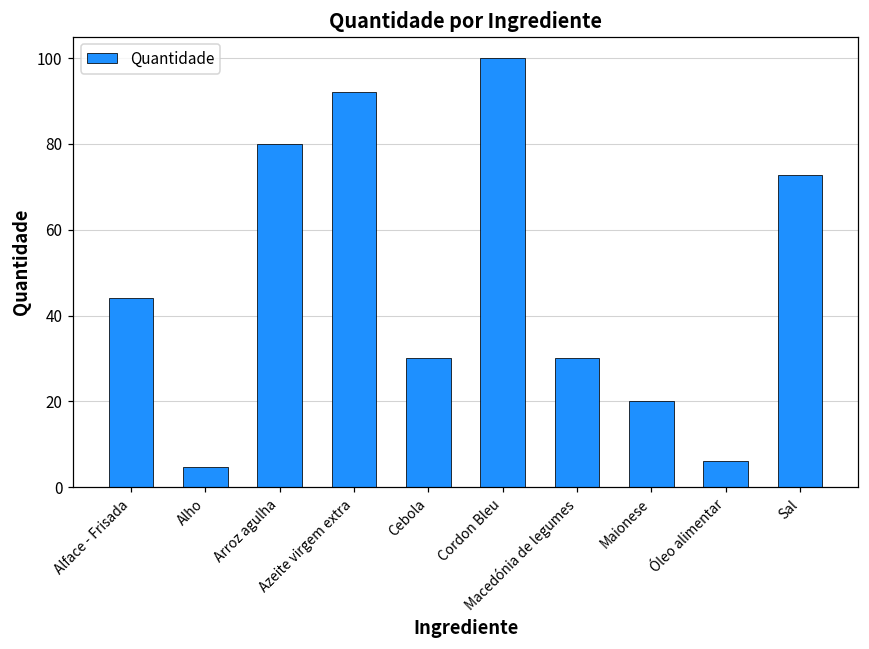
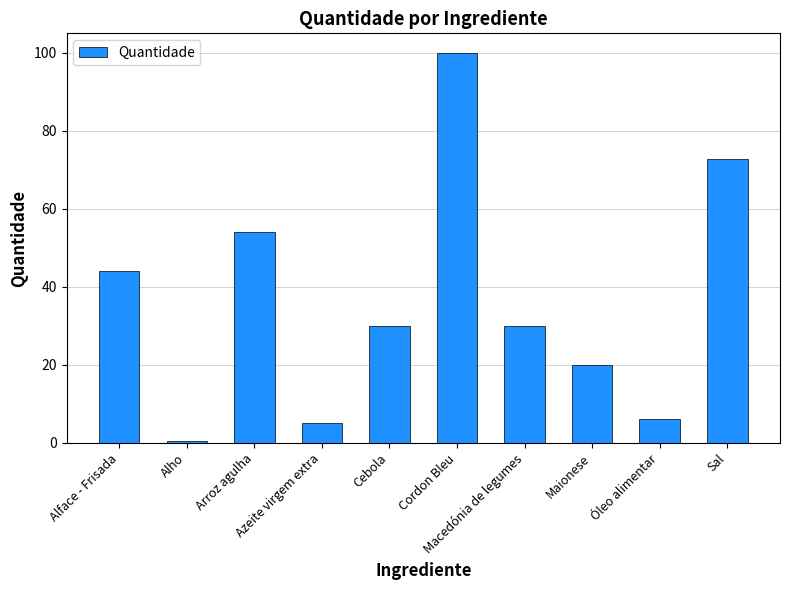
  {
    "Alface - Frisada": 44,
-   "Alho": 5,
-   "Arroz agulha": 80,
-   "Azeite virgem extra": 92,
+   "Alho": 1,
+   "Arroz agulha": 54,
+   "Azeite virgem extra": 5,
    "Cebola": 30,
    "Cordon Bleu": 100,
    "Macedónia de legumes": 30,
    "Maionese": 20,
    "Óleo alimentar": 6,
    "Sal": 73
  }
